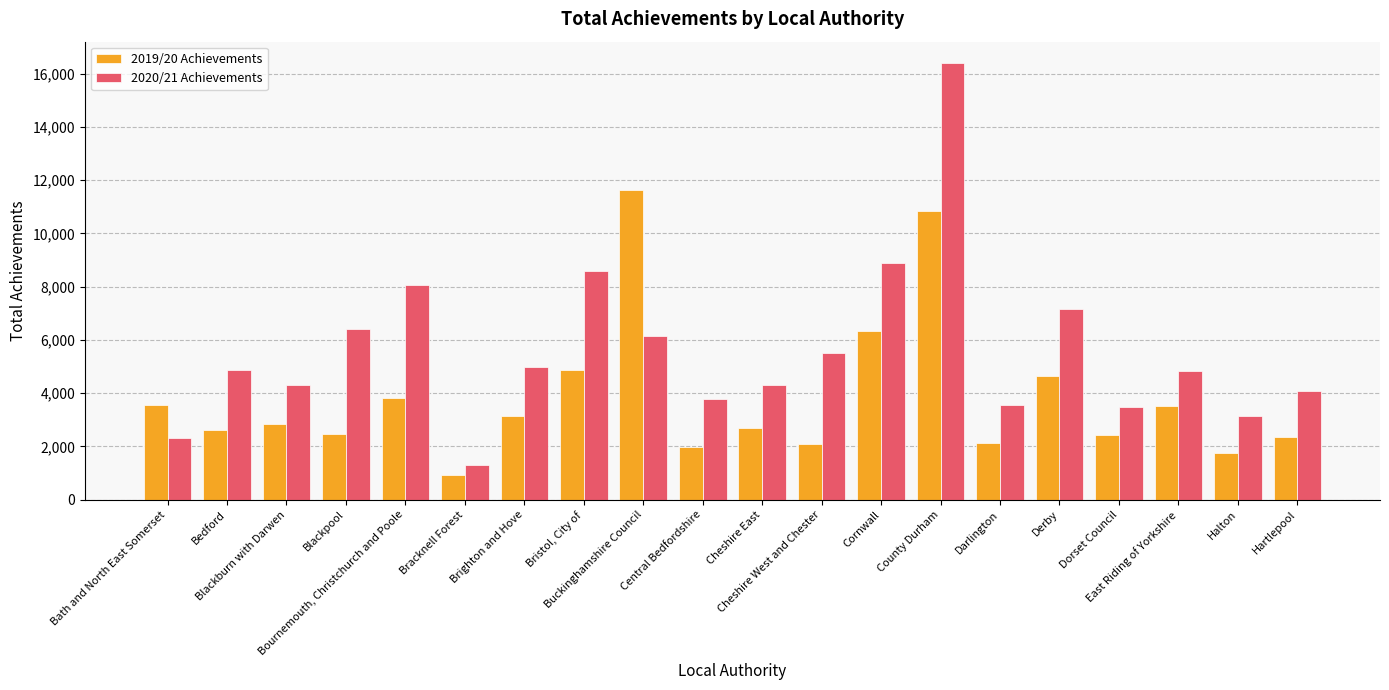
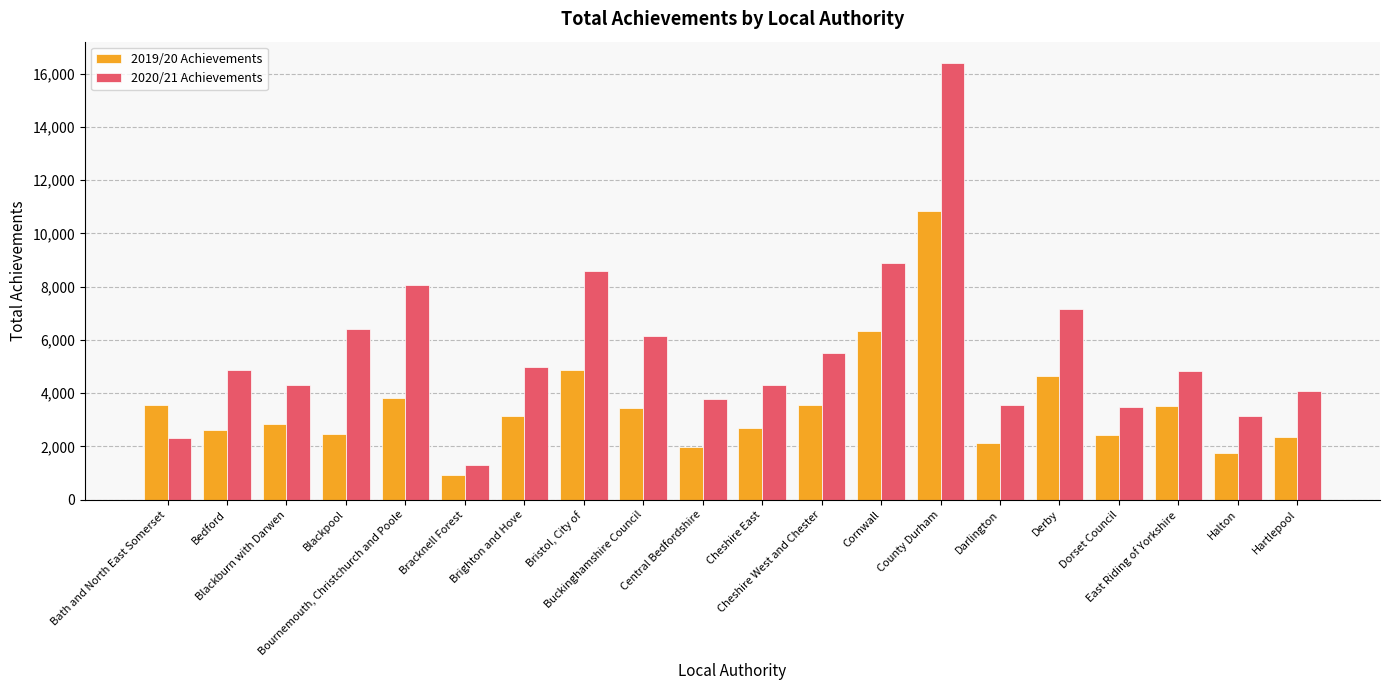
  {
    "2019/20 Achievements": {
      "Bath and North East Somerset": "3,500",
      "Bedford": "2,600",
      "Blackburn with Darwen": "2,800",
      "Blackpool": "2,500",
      "Bournemouth, Christchurch and Poole": "3,800",
      "Bracknell Forest": "900",
      "Brighton and Hove": "3,100",
      "Bristol, City of": "4,900",
-     "Buckinghamshire Council": "11,600",
+     "Buckinghamshire Council": "3,400",
      "Central Bedfordshire": "2,000",
      "Cheshire East": "2,700",
-     "Cheshire West and Chester": "2,100",
+     "Cheshire West and Chester": "3,600",
      "Cornwall": "6,300",
      "County Durham": "10,800",
      "Darlington": "2,100",
      "Derby": "4,700",
      "Dorset Council": "2,400",
      "East Riding of Yorkshire": "3,500",
      "Halton": "1,800",
      "Hartlepool": "2,300"
    },
    "2020/21 Achievements": {
      "Bath and North East Somerset": "2,300",
      "Bedford": "4,900",
      "Blackburn with Darwen": "4,300",
      "Blackpool": "6,400",
      "Bournemouth, Christchurch and Poole": "8,100",
      "Bracknell Forest": "1,300",
      "Brighton and Hove": "5,000",
      "Bristol, City of": "8,600",
      "Buckinghamshire Council": "6,100",
      "Central Bedfordshire": "3,800",
      "Cheshire East": "4,300",
      "Cheshire West and Chester": "5,500",
      "Cornwall": "8,900",
      "County Durham": "16,400",
      "Darlington": "3,500",
      "Derby": "7,200",
      "Dorset Council": "3,500",
      "East Riding of Yorkshire": "4,800",
      "Halton": "3,200",
      "Hartlepool": "4,100"
    }
  }
